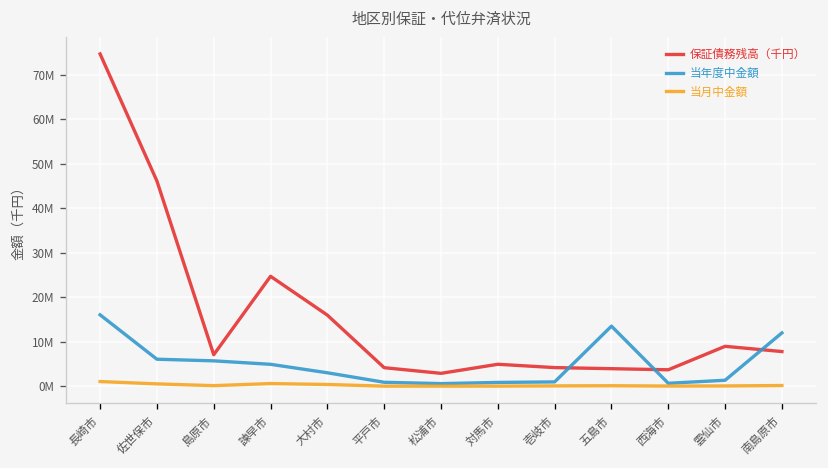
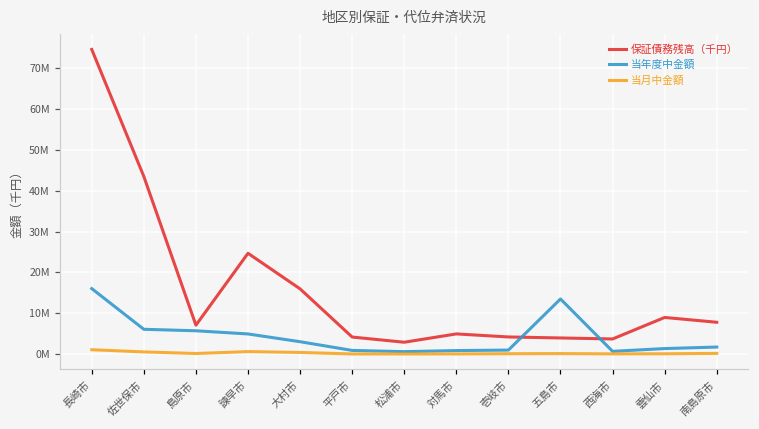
  {
    "保証債務残高（千円）": {
      "長崎市": 75000000,
-     "佐世保市": 46000000,
+     "佐世保市": 44000000,
      "島原市": 7000000,
      "諫早市": 25000000,
      "大村市": 16000000,
      "平戸市": 4000000,
      "松浦市": 3000000,
      "対馬市": 5000000,
      "壱岐市": 4000000,
      "五島市": 4000000,
      "西海市": 4000000,
      "雲仙市": 9000000,
      "南島原市": 8000000
    },
    "当年度中金額": {
      "長崎市": 16000000,
      "佐世保市": 6000000,
      "島原市": 6000000,
      "諫早市": 5000000,
      "大村市": 3000000,
      "平戸市": 1000000,
      "対馬市": 1000000,
      "壱岐市": 1000000,
      "五島市": 14000000,
      "雲仙市": 1000000,
-     "南島原市": 12000000
+     "南島原市": 2000000
    },
    "当月中金額": {
      "長崎市": 1000000,
      "佐世保市": 1000000,
      "島原市": 0,
      "諫早市": 1000000,
      "大村市": 0,
      "平戸市": 0,
      "対馬市": 0,
      "壱岐市": 0,
      "五島市": 0,
      "雲仙市": 0,
      "南島原市": 0
    }
  }
